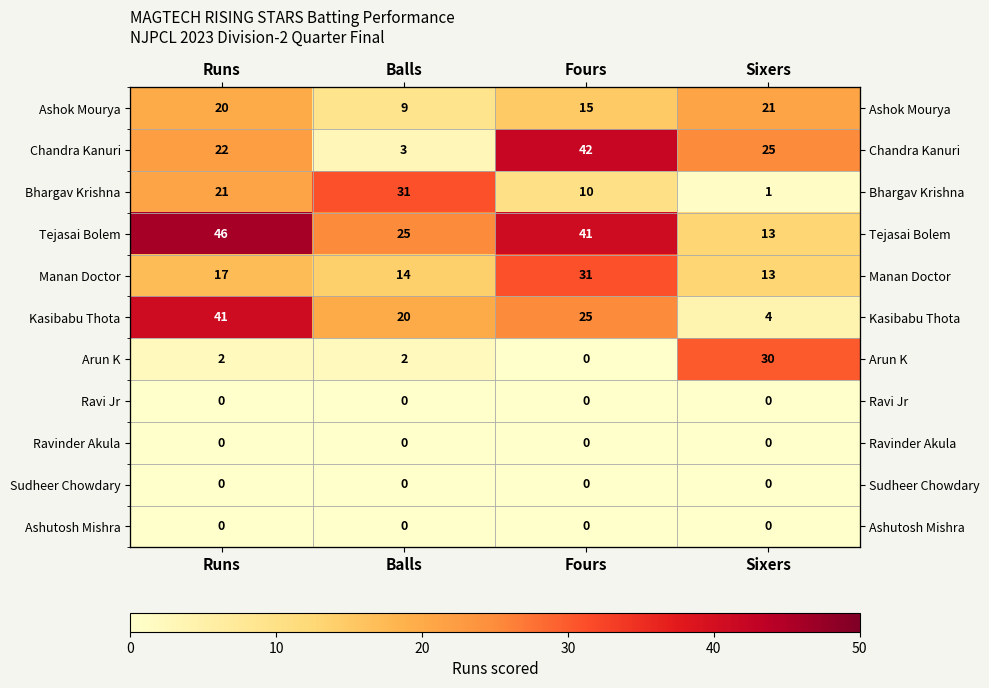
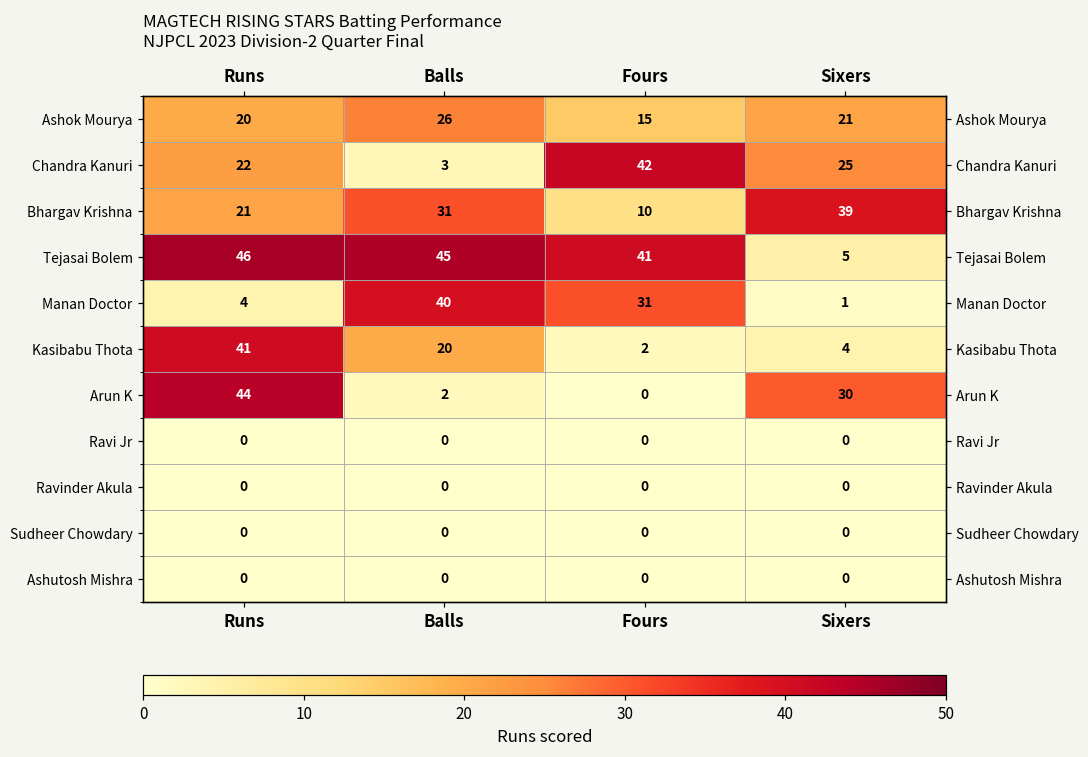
  {
    "Ashok Mourya": {
      "Runs": 20,
-     "Balls": 9,
+     "Balls": 26,
      "Fours": 15,
      "Sixers": 21
    },
    "Chandra Kanuri": {
      "Runs": 22,
      "Balls": 3,
      "Fours": 42,
      "Sixers": 25
    },
    "Bhargav Krishna": {
      "Runs": 21,
      "Balls": 31,
      "Fours": 10,
-     "Sixers": 1
+     "Sixers": 39
    },
    "Tejasai Bolem": {
      "Runs": 46,
-     "Balls": 25,
+     "Balls": 45,
      "Fours": 41,
-     "Sixers": 13
+     "Sixers": 5
    },
    "Manan Doctor": {
-     "Runs": 17,
-     "Balls": 14,
+     "Runs": 4,
+     "Balls": 40,
      "Fours": 31,
-     "Sixers": 13
+     "Sixers": 1
    },
    "Kasibabu Thota": {
      "Runs": 41,
      "Balls": 20,
-     "Fours": 25,
+     "Fours": 2,
      "Sixers": 4
    },
    "Arun K": {
-     "Runs": 2,
+     "Runs": 44,
      "Balls": 2,
      "Fours": 0,
      "Sixers": 30
    },
    "Ravi Jr": {
      "Runs": 0,
      "Balls": 0,
      "Fours": 0,
      "Sixers": 0
    },
    "Ravinder Akula": {
      "Runs": 0,
      "Balls": 0,
      "Fours": 0,
      "Sixers": 0
    },
    "Sudheer Chowdary": {
      "Runs": 0,
      "Balls": 0,
      "Fours": 0,
      "Sixers": 0
    },
    "Ashutosh Mishra": {
      "Runs": 0,
      "Balls": 0,
      "Fours": 0,
      "Sixers": 0
    }
  }
